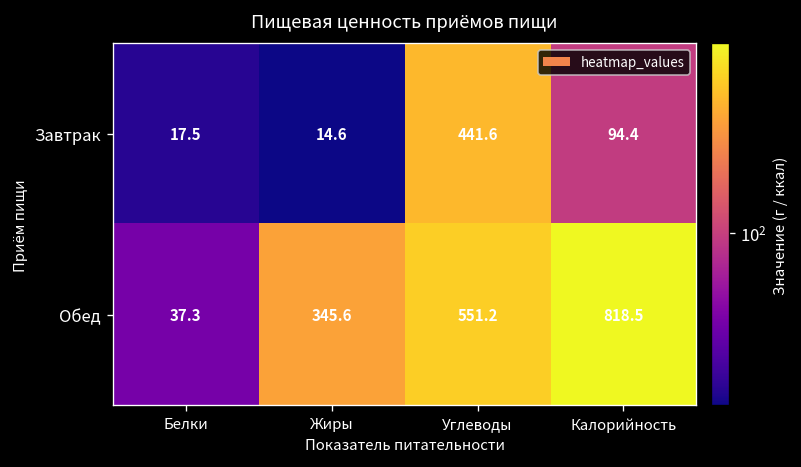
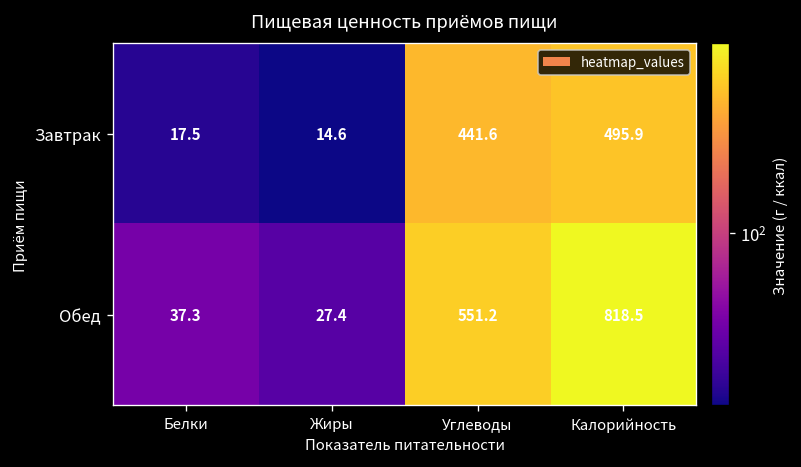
  {
    "Завтрак": {
      "Белки": 17.5,
      "Жиры": 14.6,
      "Углеводы": 441.6,
-     "Калорийность": 94.4
+     "Калорийность": 495.9
    },
    "Обед": {
      "Белки": 37.3,
-     "Жиры": 345.6,
+     "Жиры": 27.4,
      "Углеводы": 551.2,
      "Калорийность": 818.5
    }
  }
